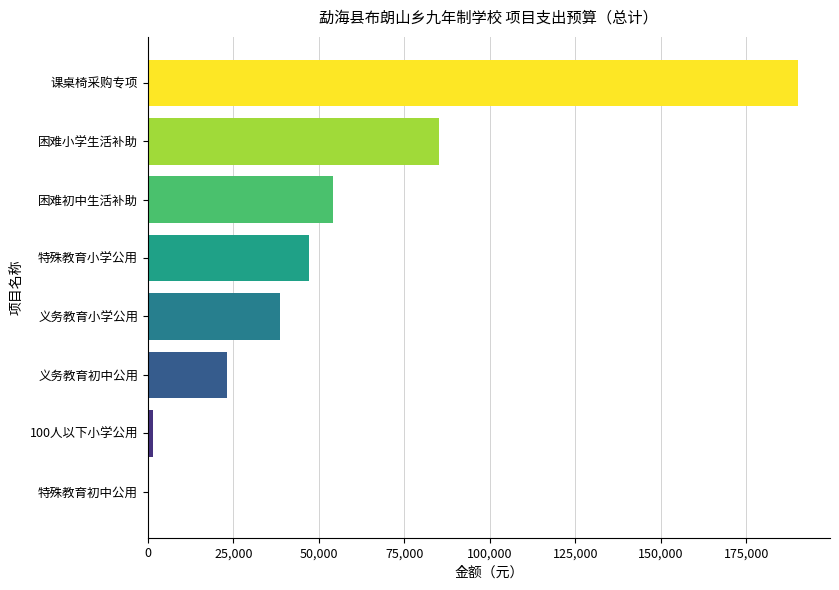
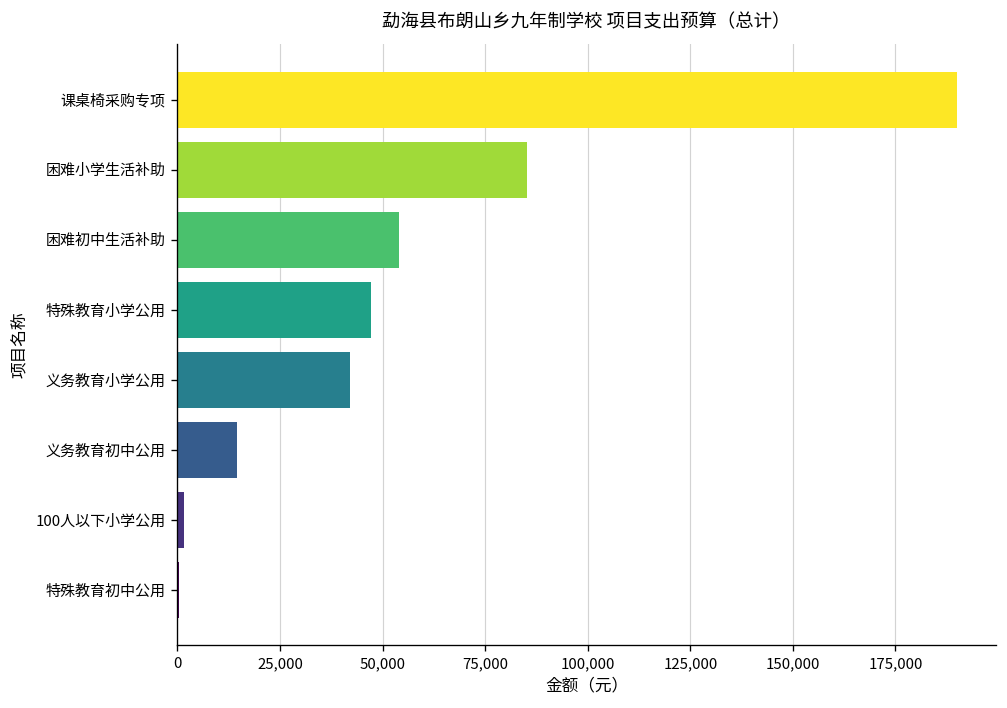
  {
    "课桌椅采购专项": "190,000",
    "困难小学生活补助": "85,000",
    "困难初中生活补助": "54,000",
    "特殊教育小学公用": "47,000",
-   "义务教育小学公用": "39,000",
-   "义务教育初中公用": "23,000",
+   "义务教育小学公用": "42,000",
+   "义务教育初中公用": "15,000",
    "100人以下小学公用": "2,000"
  }
